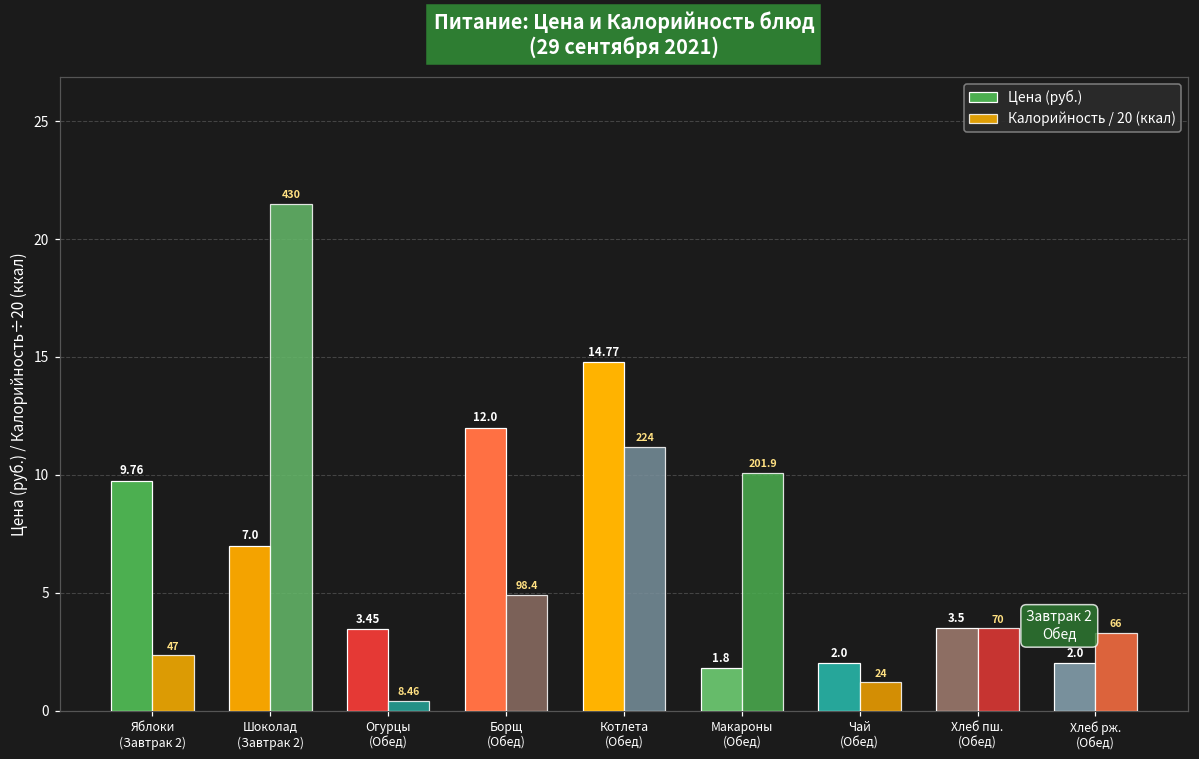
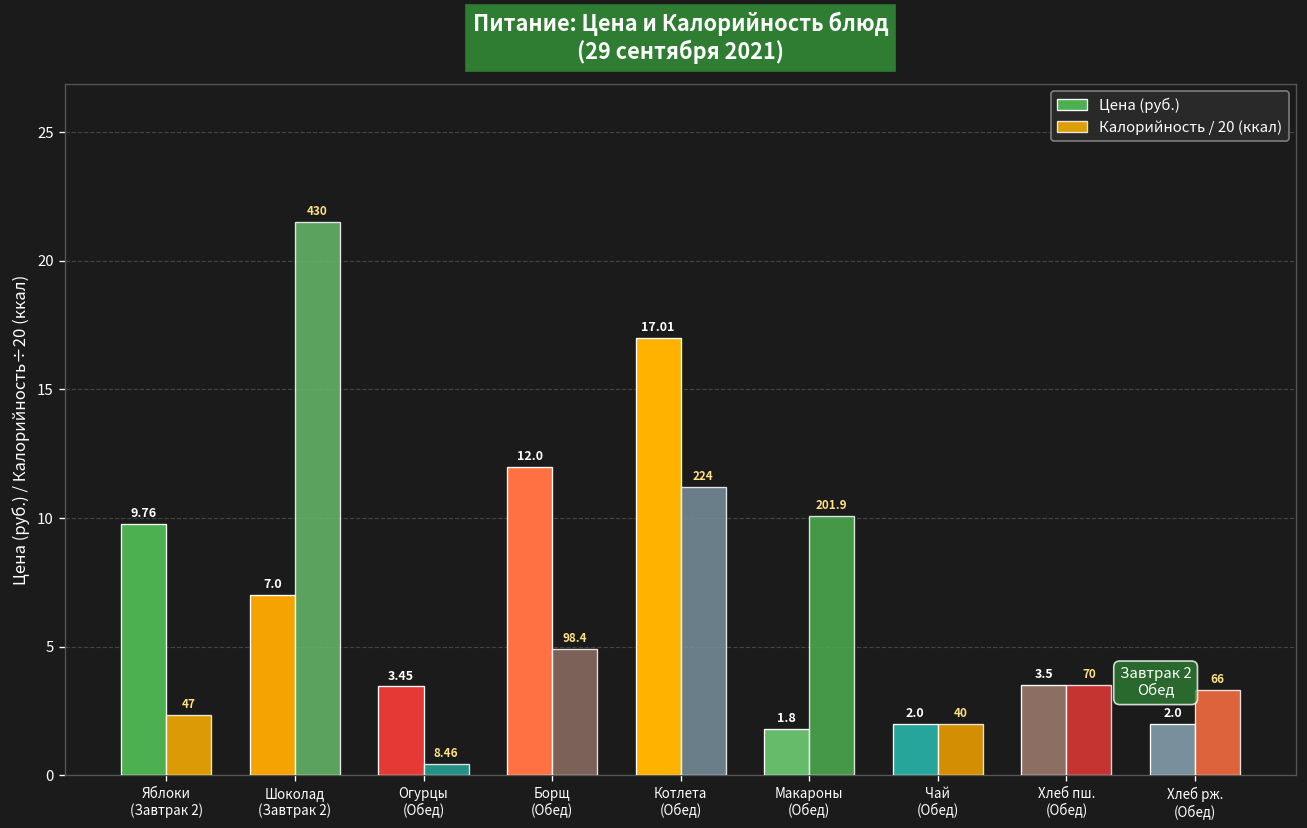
  {
    "Цена (руб.)": {
      "Яблоки (Завтрак 2)": 9.76,
      "Шоколад (Завтрак 2)": 7.0,
      "Огурцы (Обед)": 3.45,
      "Борщ (Обед)": 12.0,
-     "Котлета (Обед)": 14.77,
+     "Котлета (Обед)": 17.01,
      "Макароны (Обед)": 1.8,
      "Чай (Обед)": 2.0,
      "Хлеб пш. (Обед)": 3.5,
      "Хлеб рж. (Обед)": 2.0
    },
    "Калорийность / 20 (ккал)": {
-     "Чай (Обед)": 24
+     "Чай (Обед)": 40
    }
  }
